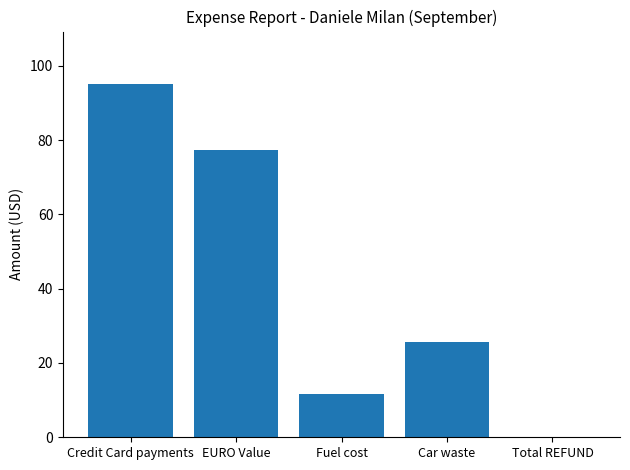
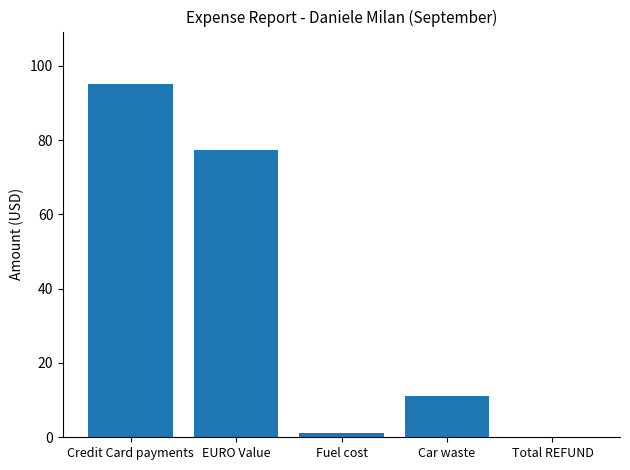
  {
    "Credit Card payments": 95,
    "EURO Value": 77,
-   "Fuel cost": 12,
-   "Car waste": 26,
+   "Fuel cost": 1,
+   "Car waste": 11,
    "Total REFUND": 0
  }
